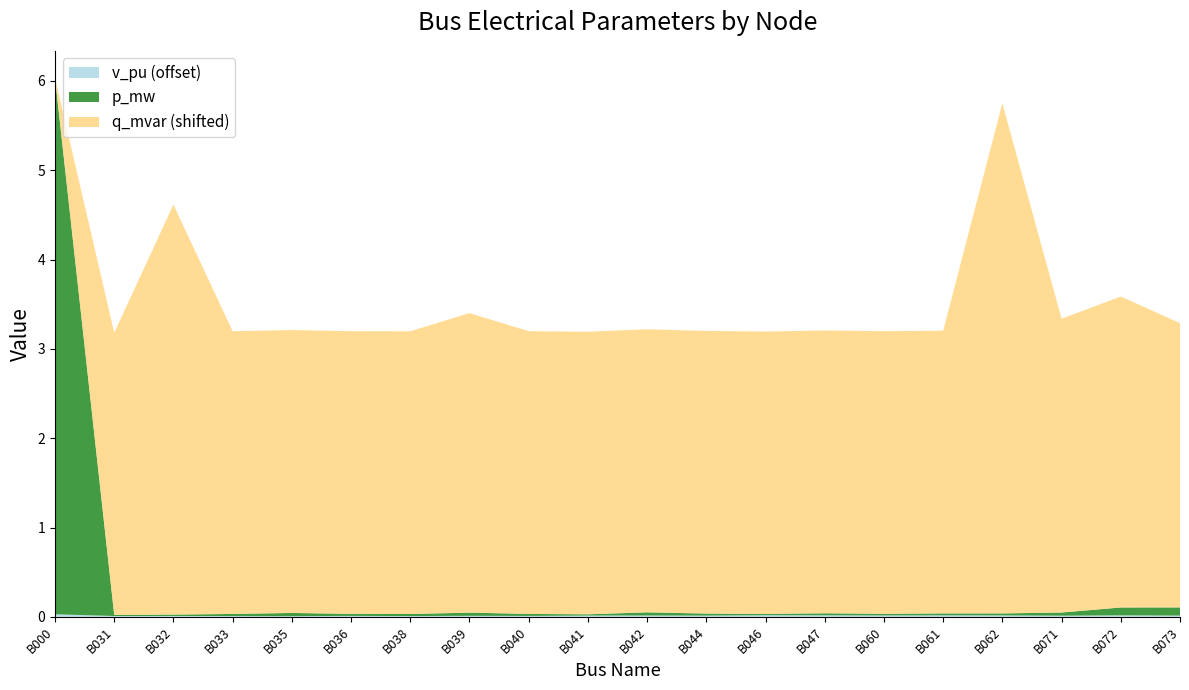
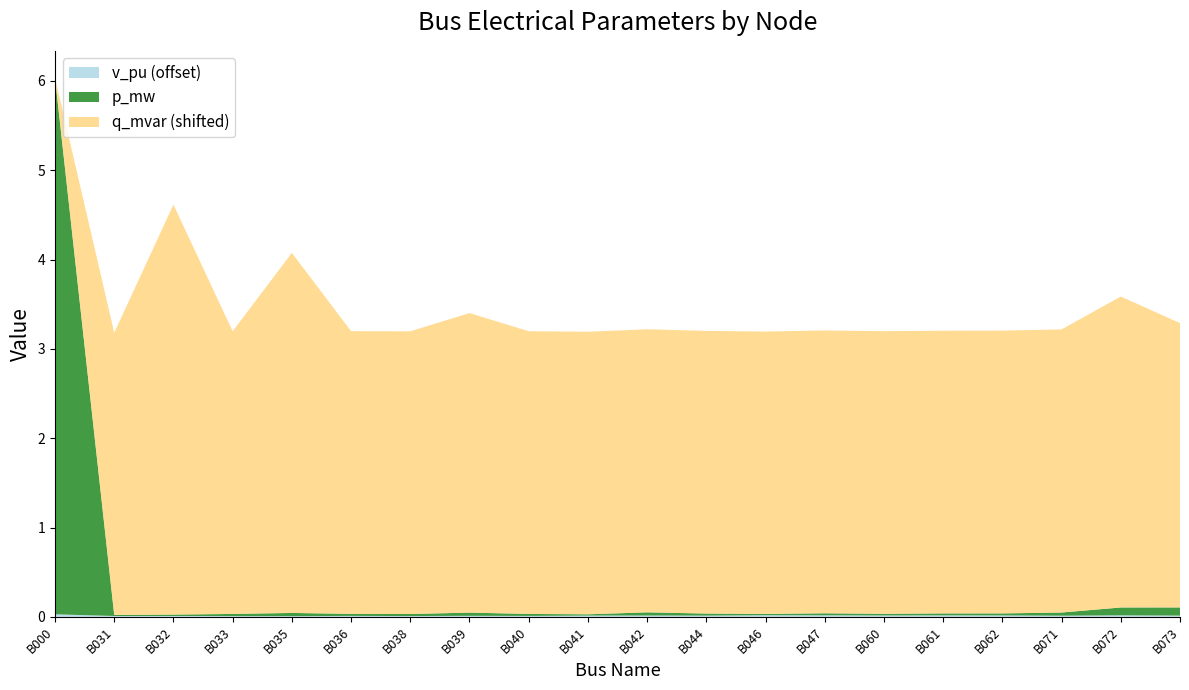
  {
    "v_pu (offset)": {
      "B000": 0.0
    },
    "p_mw": {
      "B035": 0.0,
      "B039": 0.0,
      "B042": 0.0,
      "B071": 0.0,
      "B072": 0.1,
      "B073": 0.1
    },
    "q_mvar (shifted)": {
      "B031": 3.2,
      "B032": 4.6,
      "B033": 3.2,
-     "B035": 3.2,
+     "B035": 4.0,
      "B036": 3.2,
      "B038": 3.2,
      "B039": 3.4,
      "B040": 3.2,
      "B041": 3.2,
      "B042": 3.2,
      "B044": 3.2,
      "B046": 3.2,
      "B047": 3.2,
      "B060": 3.2,
      "B061": 3.2,
-     "B062": 5.7,
-     "B071": 3.3,
+     "B062": 3.2,
+     "B071": 3.2,
      "B072": 3.5,
      "B073": 3.2
    }
  }
